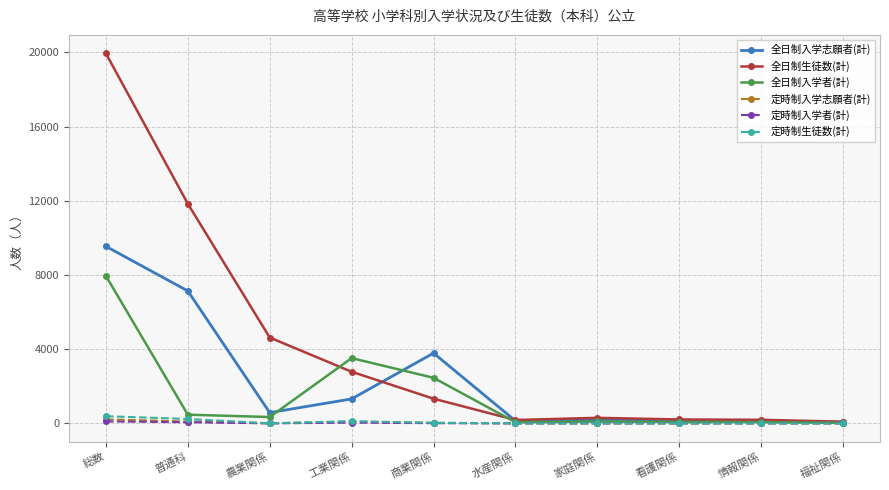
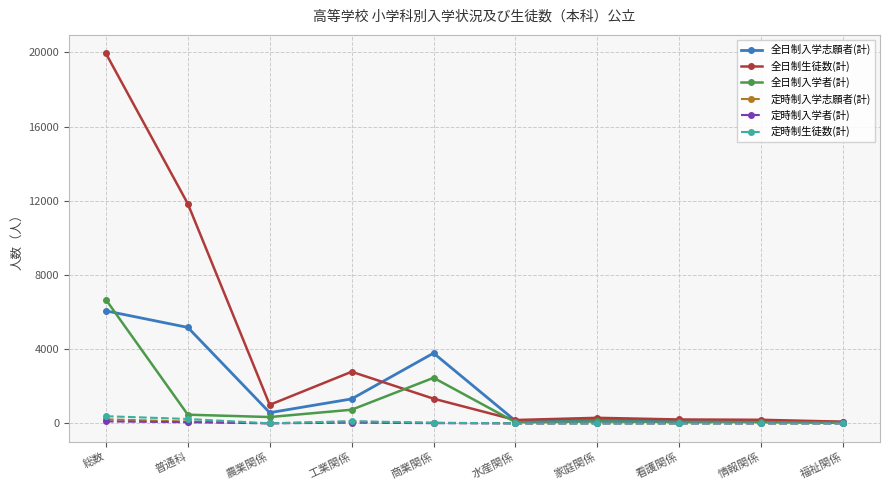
  {
    "全日制入学志願者(計)": {
-     "総数": 9500,
-     "普通科": 7100,
+     "総数": 6100,
+     "普通科": 5200,
      "農業関係": 600,
      "工業関係": 1300,
      "商業関係": 3800
    },
    "全日制生徒数(計)": {
      "総数": 19900,
      "普通科": 11800,
-     "農業関係": 4600,
+     "農業関係": 1000,
      "工業関係": 2800,
      "商業関係": 1300
    },
    "全日制入学者(計)": {
-     "総数": 8000,
+     "総数": 6700,
      "普通科": 500,
      "農業関係": 300,
-     "工業関係": 3500,
+     "工業関係": 700,
      "商業関係": 2500
    },
    "定時制生徒数(計)": {
      "総数": 400
    }
  }
